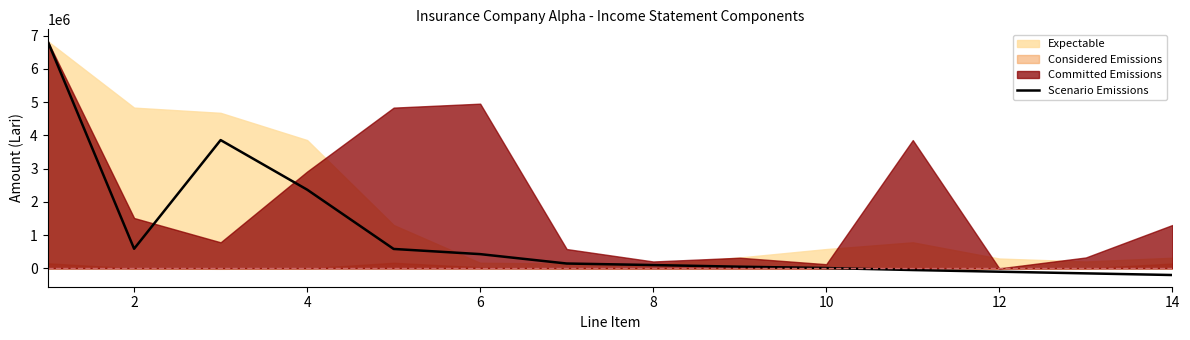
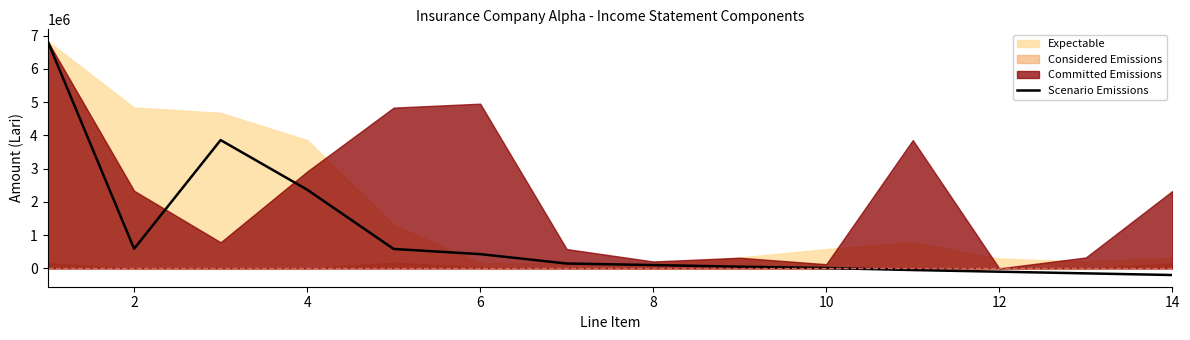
  {
    "Scenario Emissions": {
      "2": 600000,
      "4": 2400000,
      "6": 400000,
      "12": -100000,
      "14": -200000
    },
    "Committed Emissions": {
-     "2": 1500000,
+     "2": 2300000,
      "4": 2900000,
      "6": 5000000,
      "8": 200000,
      "10": 100000,
-     "14": 1300000
+     "14": 2300000
    }
  }
